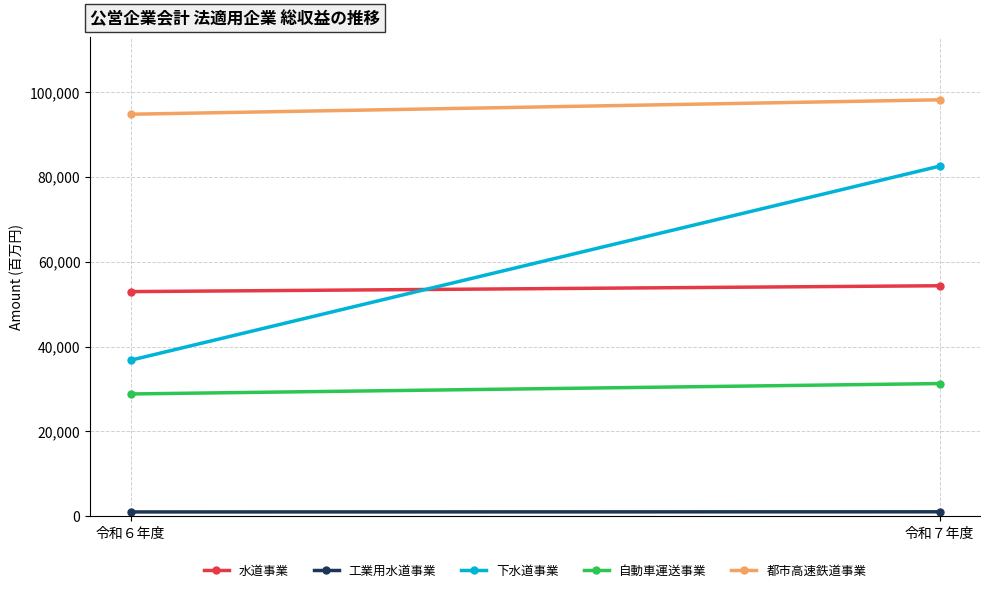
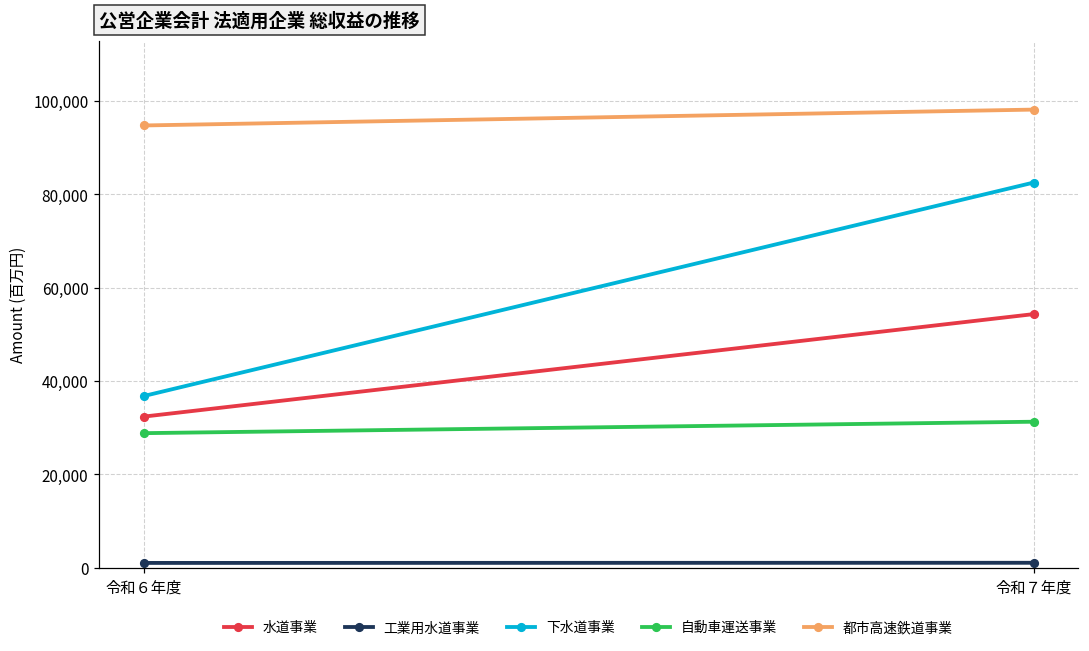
  {
    "水道事業": {
-     "令和６年度": "53,000",
+     "令和６年度": "32,000",
      "令和７年度": "54,000"
    },
    "工業用水道事業": {
      "令和６年度": "1,000",
      "令和７年度": "1,000"
    },
    "下水道事業": {
      "令和６年度": "37,000",
      "令和７年度": "82,000"
    },
    "自動車運送事業": {
      "令和６年度": "29,000",
      "令和７年度": "31,000"
    },
    "都市高速鉄道事業": {
      "令和６年度": "95,000",
      "令和７年度": "98,000"
    }
  }
